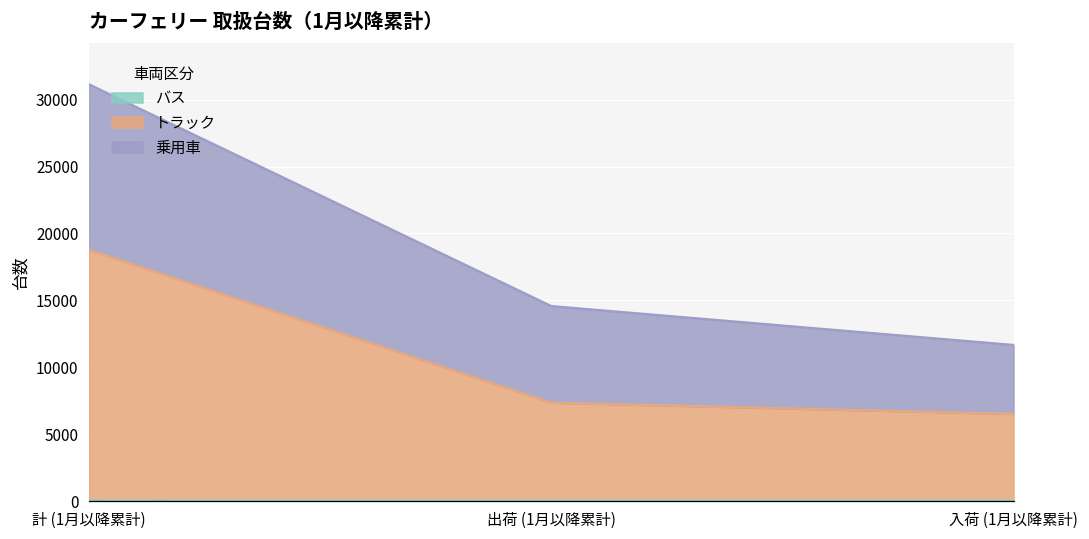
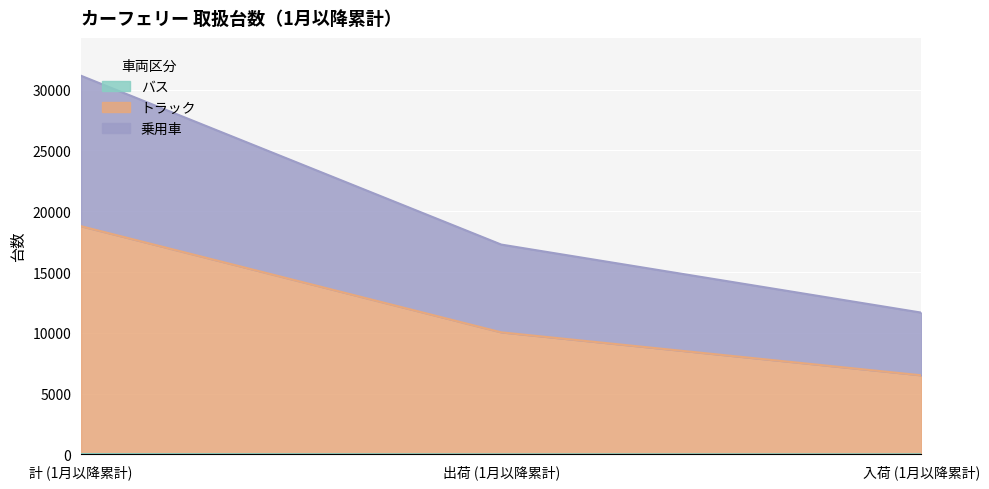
  {
    "トラック": {
      "計 (1月以降累計)": 18700,
-     "出荷 (1月以降累計)": 7300,
+     "出荷 (1月以降累計)": 10000,
      "入荷 (1月以降累計)": 6500
    }
  }
